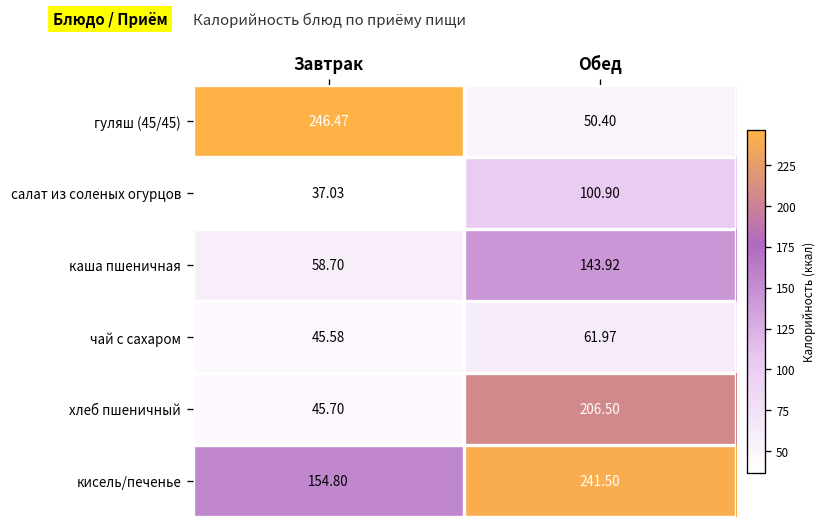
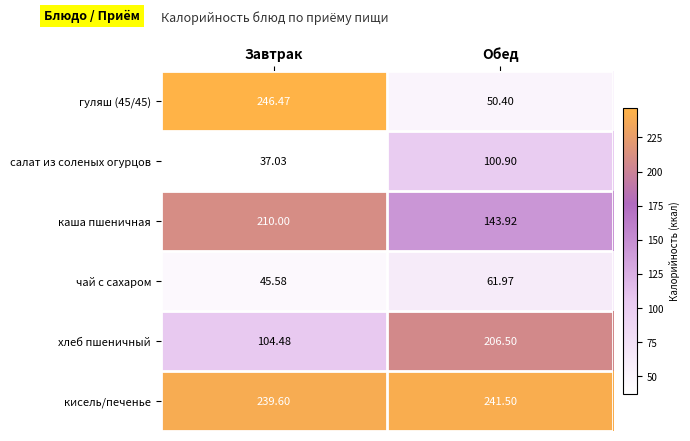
  {
    "гуляш (45/45)": {
      "Завтрак": 246.47,
      "Обед": 50.40
    },
    "салат из соленых огурцов": {
      "Завтрак": 37.03,
      "Обед": 100.90
    },
    "каша пшеничная": {
-     "Завтрак": 58.70,
+     "Завтрак": 210.00,
      "Обед": 143.92
    },
    "чай с сахаром": {
      "Завтрак": 45.58,
      "Обед": 61.97
    },
    "хлеб пшеничный": {
-     "Завтрак": 45.70,
+     "Завтрак": 104.48,
      "Обед": 206.50
    },
    "кисель/печенье": {
-     "Завтрак": 154.80,
+     "Завтрак": 239.60,
      "Обед": 241.50
    }
  }
